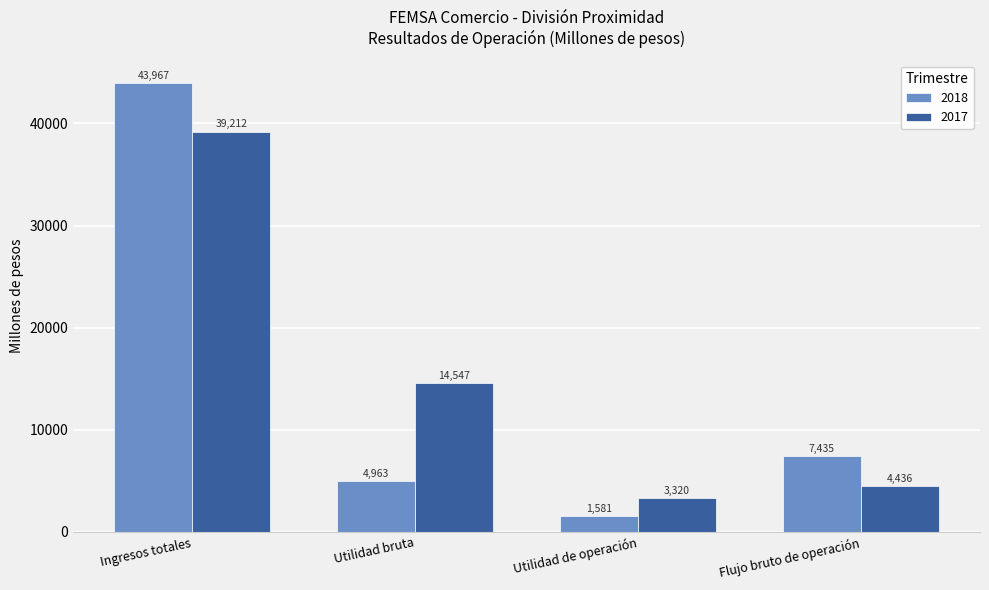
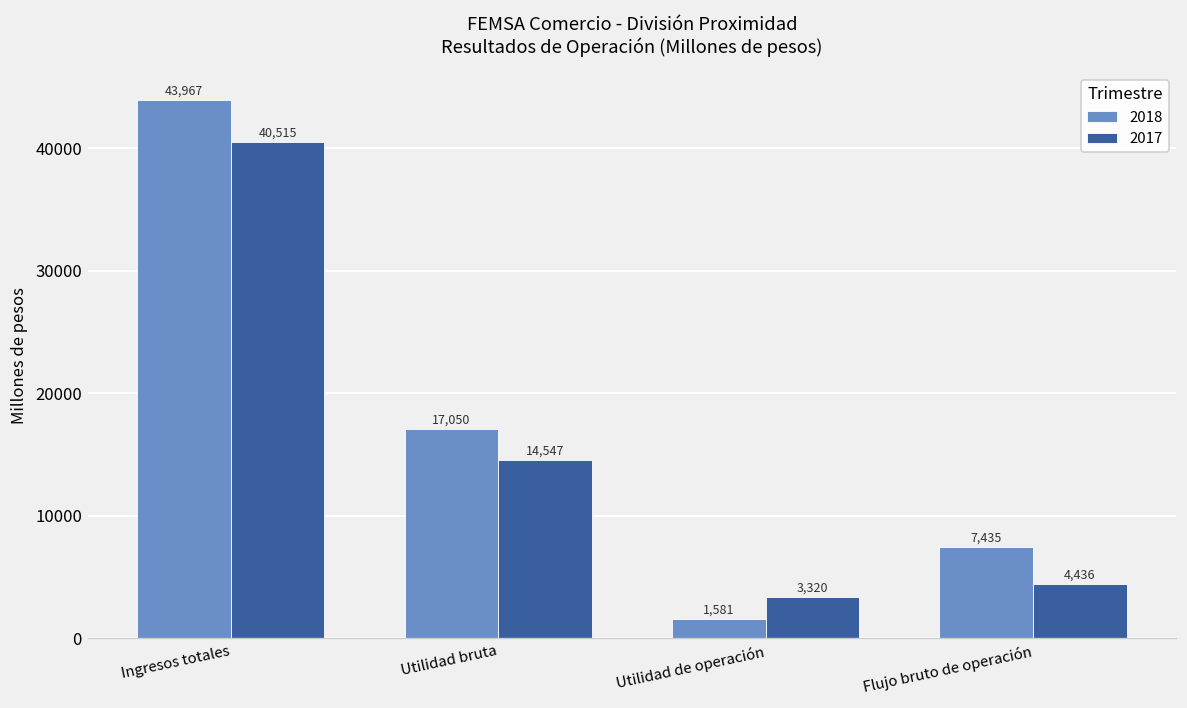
  {
    "2018": {
      "Ingresos totales": "43,967",
-     "Utilidad bruta": "4,963",
+     "Utilidad bruta": "17,050",
      "Utilidad de operación": "1,581",
      "Flujo bruto de operación": "7,435"
    },
    "2017": {
-     "Ingresos totales": "39,212",
+     "Ingresos totales": "40,515",
      "Utilidad bruta": "14,547",
      "Utilidad de operación": "3,320",
      "Flujo bruto de operación": "4,436"
    }
  }
